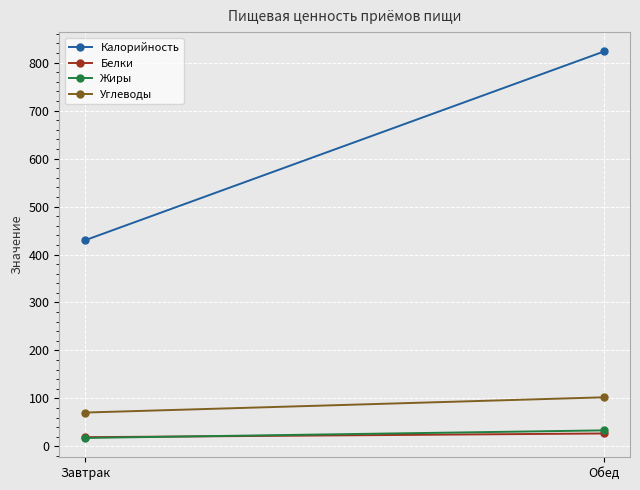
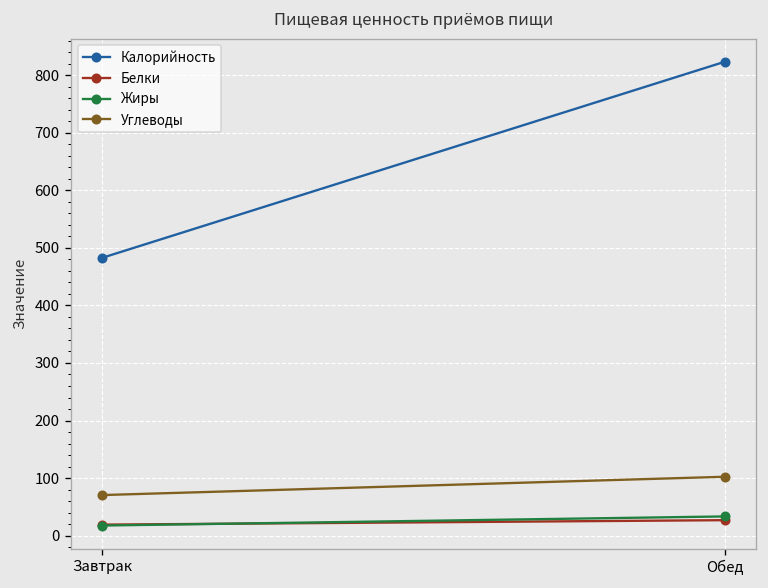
  {
    "Калорийность": {
-     "Завтрак": 430,
+     "Завтрак": 480,
      "Обед": 820
    },
    "Жиры": {
      "Обед": 30
    }
  }
